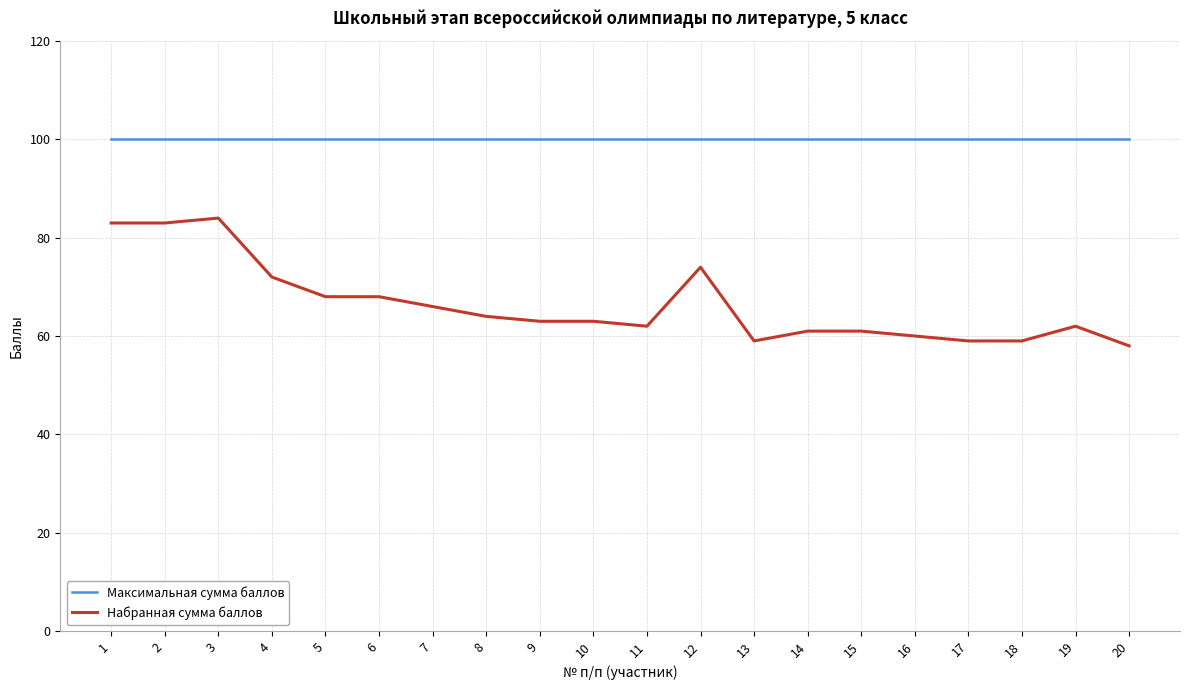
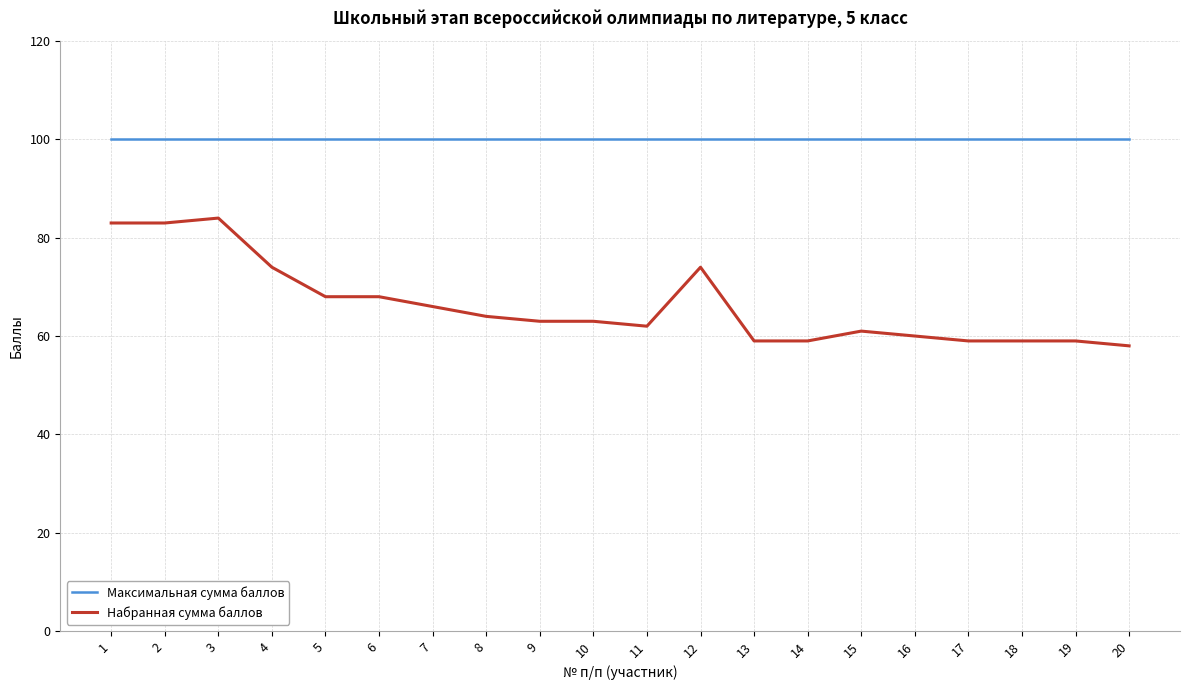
  {
    "Максимальная сумма баллов": {
      "1": 100,
      "2": 100,
      "3": 100,
      "4": 100,
      "5": 100,
      "6": 100,
      "7": 100,
      "8": 100,
      "9": 100,
      "10": 100,
      "11": 100,
      "12": 100,
      "13": 100,
      "14": 100,
      "15": 100,
      "16": 100,
      "17": 100,
      "18": 100,
      "19": 100,
      "20": 100
    },
    "Набранная сумма баллов": {
      "1": 83,
      "2": 83,
      "3": 84,
-     "4": 72,
+     "4": 74,
      "5": 68,
      "6": 68,
      "7": 66,
      "8": 64,
      "9": 63,
      "10": 63,
      "11": 62,
      "12": 74,
      "13": 59,
-     "14": 61,
+     "14": 59,
      "15": 61,
      "16": 60,
      "17": 59,
      "18": 59,
-     "19": 62,
+     "19": 59,
      "20": 58
    }
  }
